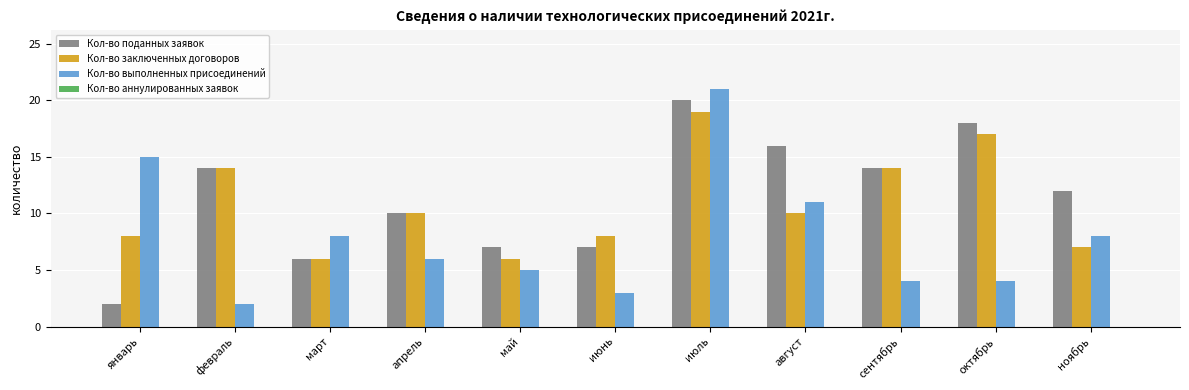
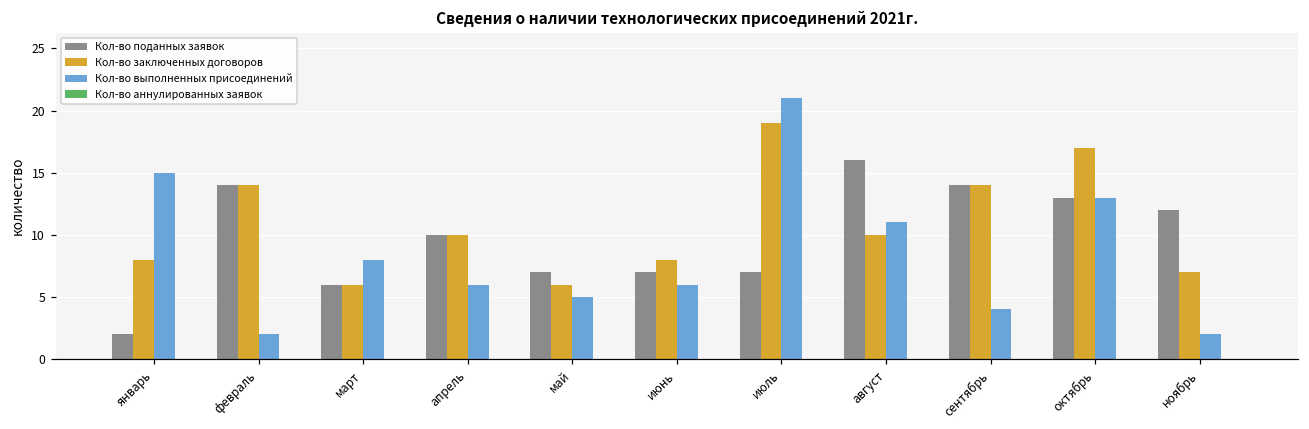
  {
    "Кол-во поданных заявок": {
      "январь": 2,
      "февраль": 14,
      "март": 6,
      "апрель": 10,
      "май": 7,
      "июнь": 7,
-     "июль": 20,
+     "июль": 7,
      "август": 16,
      "сентябрь": 14,
-     "октябрь": 18,
+     "октябрь": 13,
      "ноябрь": 12
    },
    "Кол-во заключенных договоров": {
      "январь": 8,
      "февраль": 14,
      "март": 6,
      "апрель": 10,
      "май": 6,
      "июнь": 8,
      "июль": 19,
      "август": 10,
      "сентябрь": 14,
      "октябрь": 17,
      "ноябрь": 7
    },
    "Кол-во выполненных присоединений": {
      "январь": 15,
      "февраль": 2,
      "март": 8,
      "апрель": 6,
      "май": 5,
-     "июнь": 3,
+     "июнь": 6,
      "июль": 21,
      "август": 11,
      "сентябрь": 4,
-     "октябрь": 4,
-     "ноябрь": 8
+     "октябрь": 13,
+     "ноябрь": 2
    },
    "Кол-во аннулированных заявок": {
      "январь": 0,
      "февраль": 0,
      "март": 0,
      "апрель": 0,
      "май": 0,
      "июнь": 0,
      "июль": 0,
      "август": 0,
      "сентябрь": 0,
      "октябрь": 0,
      "ноябрь": 0
    }
  }
